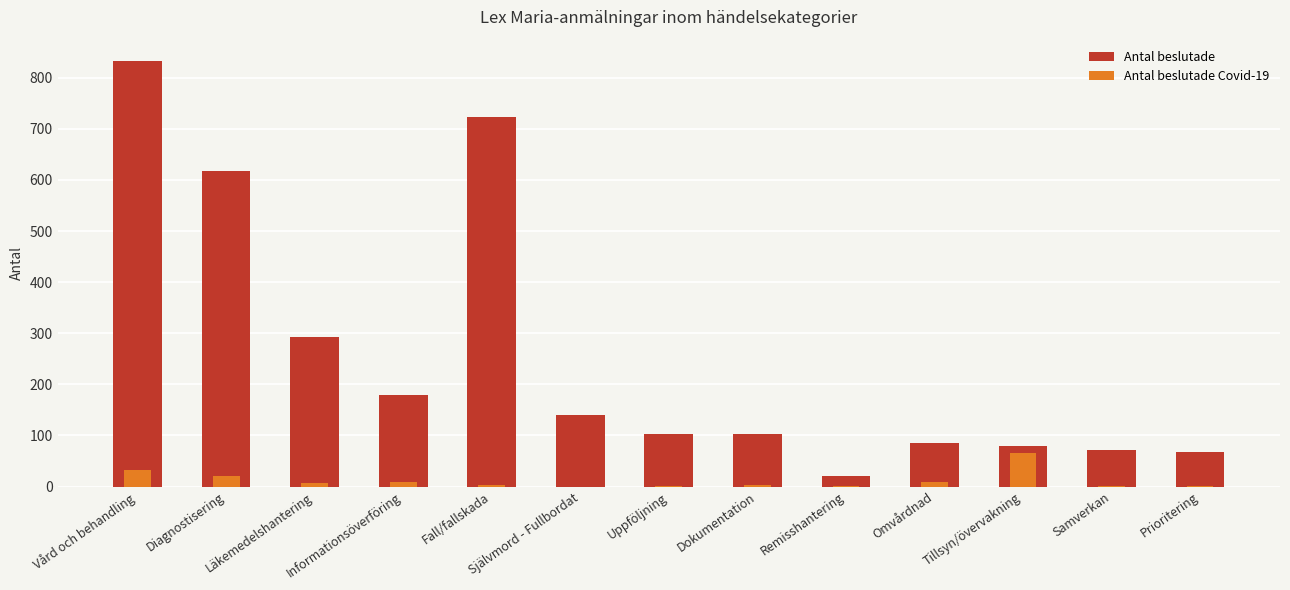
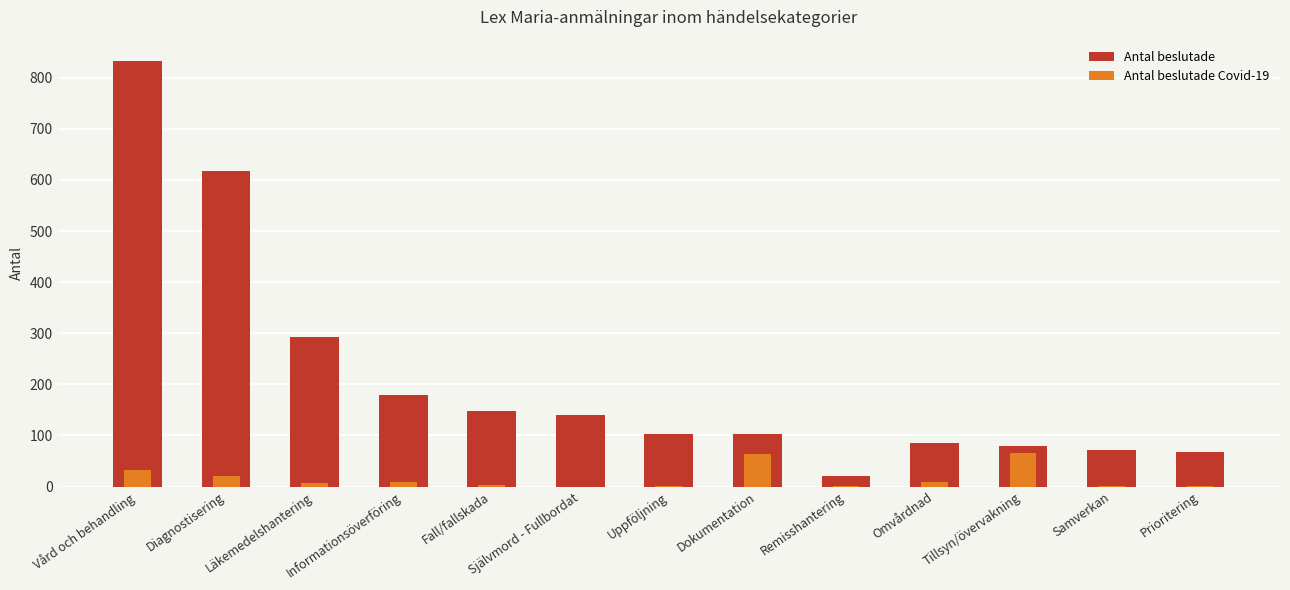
  {
    "Antal beslutade": {
      "Vård och behandling": 830,
      "Diagnostisering": 620,
      "Läkemedelshantering": 290,
      "Informationsöverföring": 180,
-     "Fall/fallskada": 720,
+     "Fall/fallskada": 150,
      "Självmord - Fullbordat": 140,
      "Uppföljning": 100,
      "Dokumentation": 100,
      "Remisshantering": 20,
      "Omvårdnad": 90,
      "Tillsyn/övervakning": 80,
      "Samverkan": 70,
      "Prioritering": 70
    },
    "Antal beslutade Covid-19": {
      "Självmord - Fullbordat": 0,
-     "Dokumentation": 0
+     "Dokumentation": 60
    }
  }
